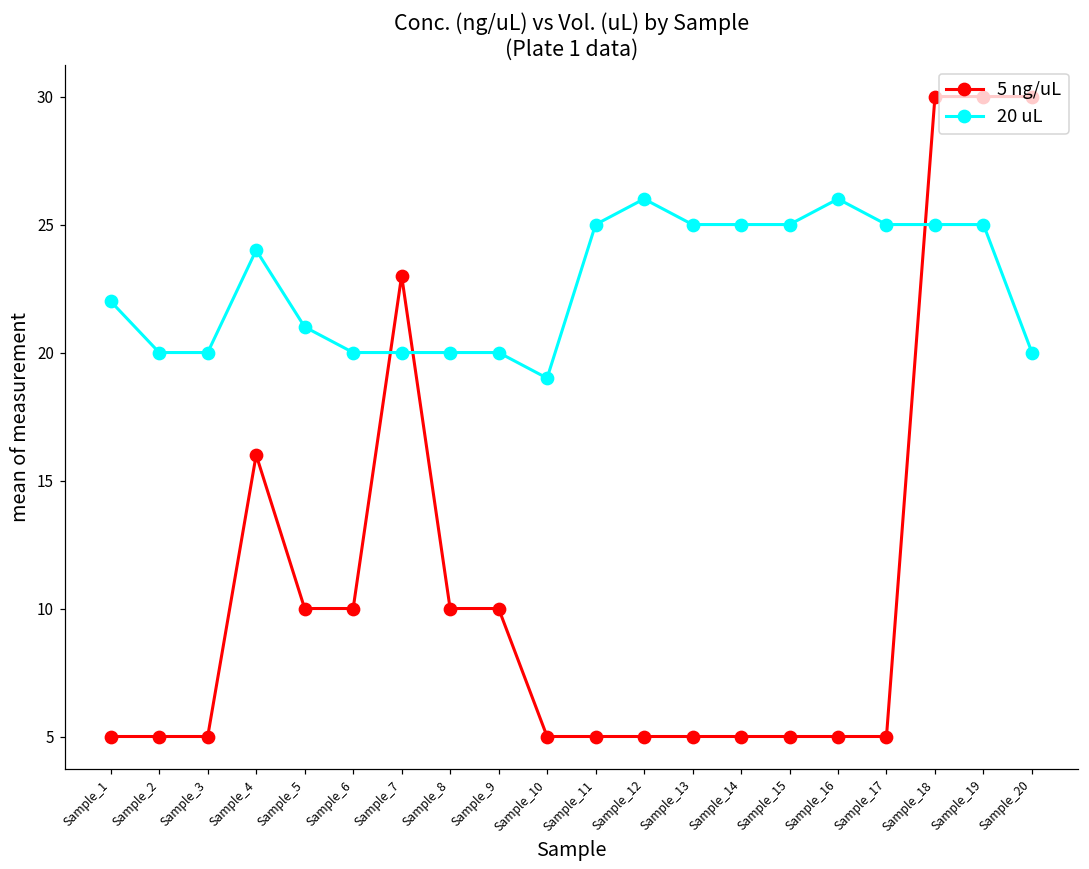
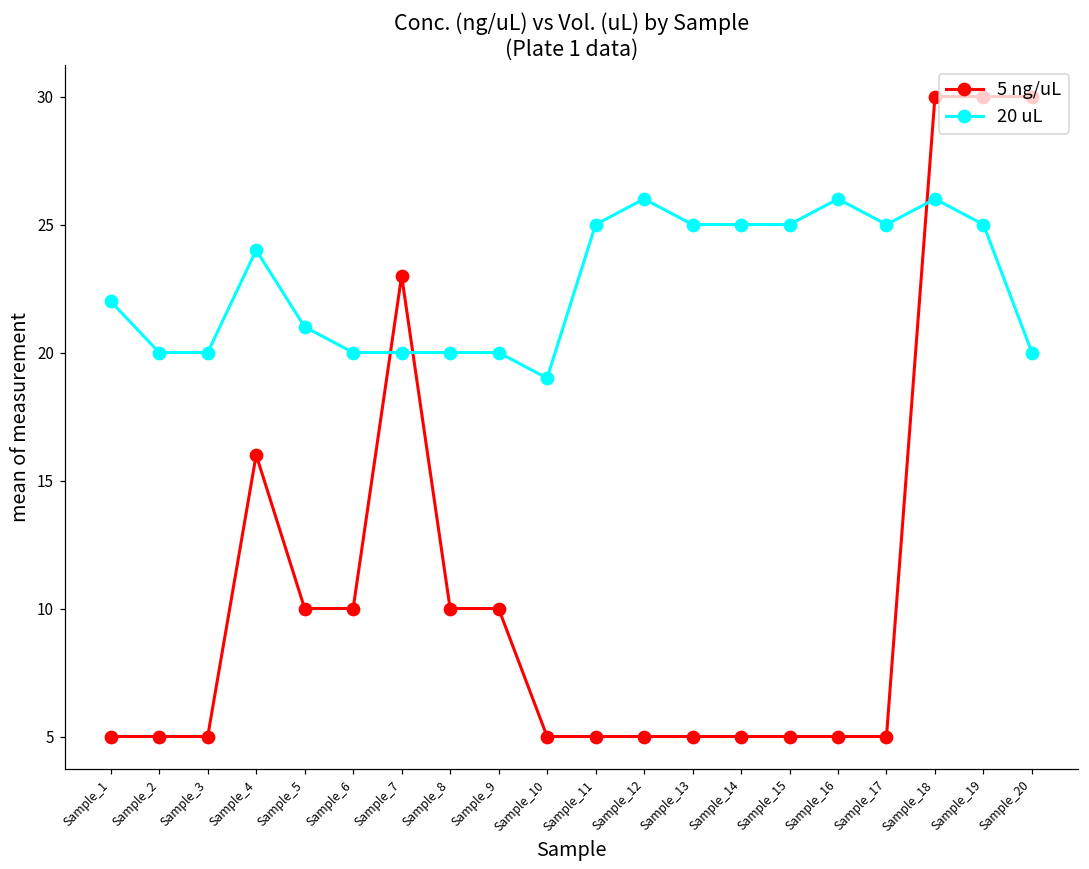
  {
    "5 ng/uL": {
      "Sample_1": 5,
      "Sample_2": 5,
      "Sample_3": 5,
      "Sample_4": 16,
      "Sample_5": 10,
      "Sample_6": 10,
      "Sample_7": 23,
      "Sample_8": 10,
      "Sample_9": 10,
      "Sample_10": 5,
      "Sample_11": 5,
      "Sample_12": 5,
      "Sample_13": 5,
      "Sample_14": 5,
      "Sample_15": 5,
      "Sample_16": 5,
      "Sample_17": 5,
      "Sample_18": 30
    },
    "20 uL": {
      "Sample_1": 22,
      "Sample_2": 20,
      "Sample_3": 20,
      "Sample_4": 24,
      "Sample_5": 21,
      "Sample_6": 20,
      "Sample_7": 20,
      "Sample_8": 20,
      "Sample_9": 20,
      "Sample_10": 19,
      "Sample_11": 25,
      "Sample_12": 26,
      "Sample_13": 25,
      "Sample_14": 25,
      "Sample_15": 25,
      "Sample_16": 26,
      "Sample_17": 25,
-     "Sample_18": 25,
+     "Sample_18": 26,
      "Sample_19": 25,
      "Sample_20": 20
    }
  }
